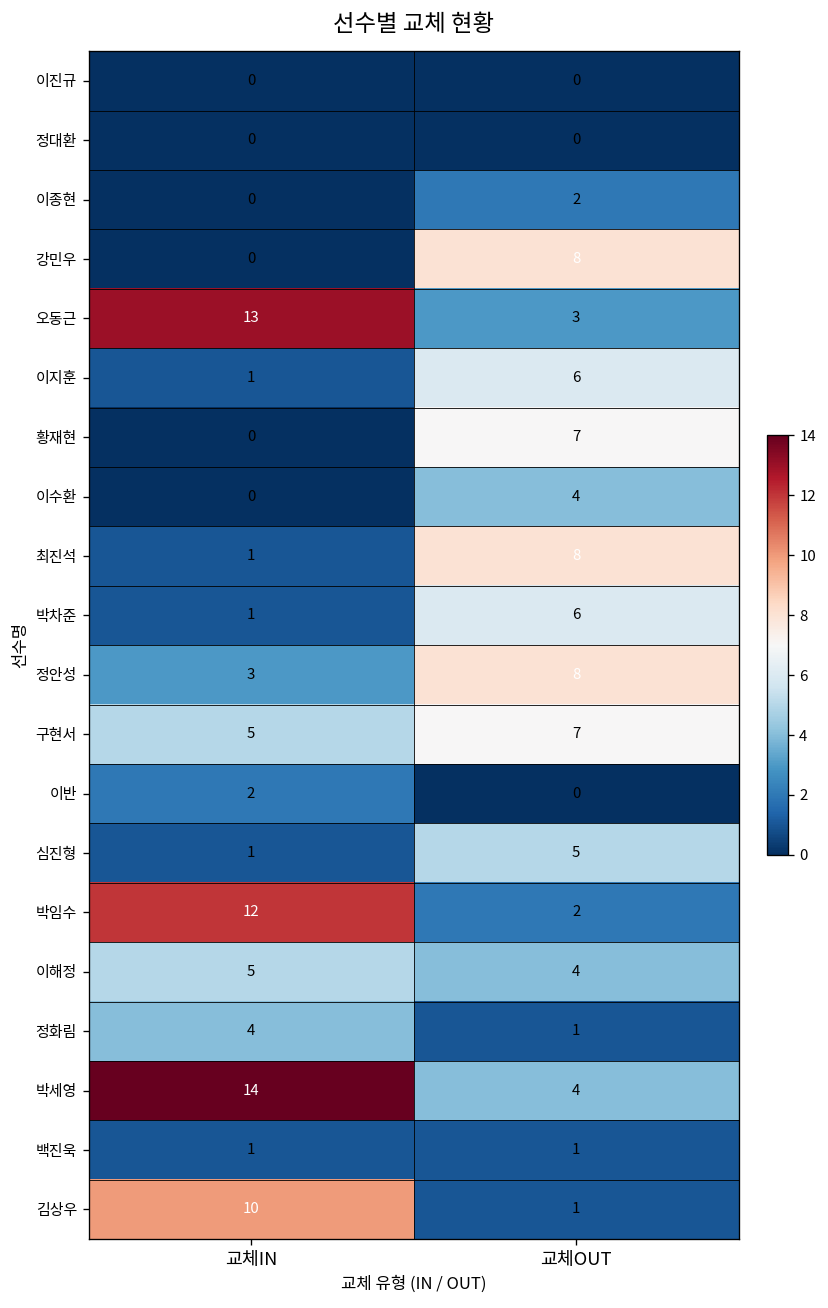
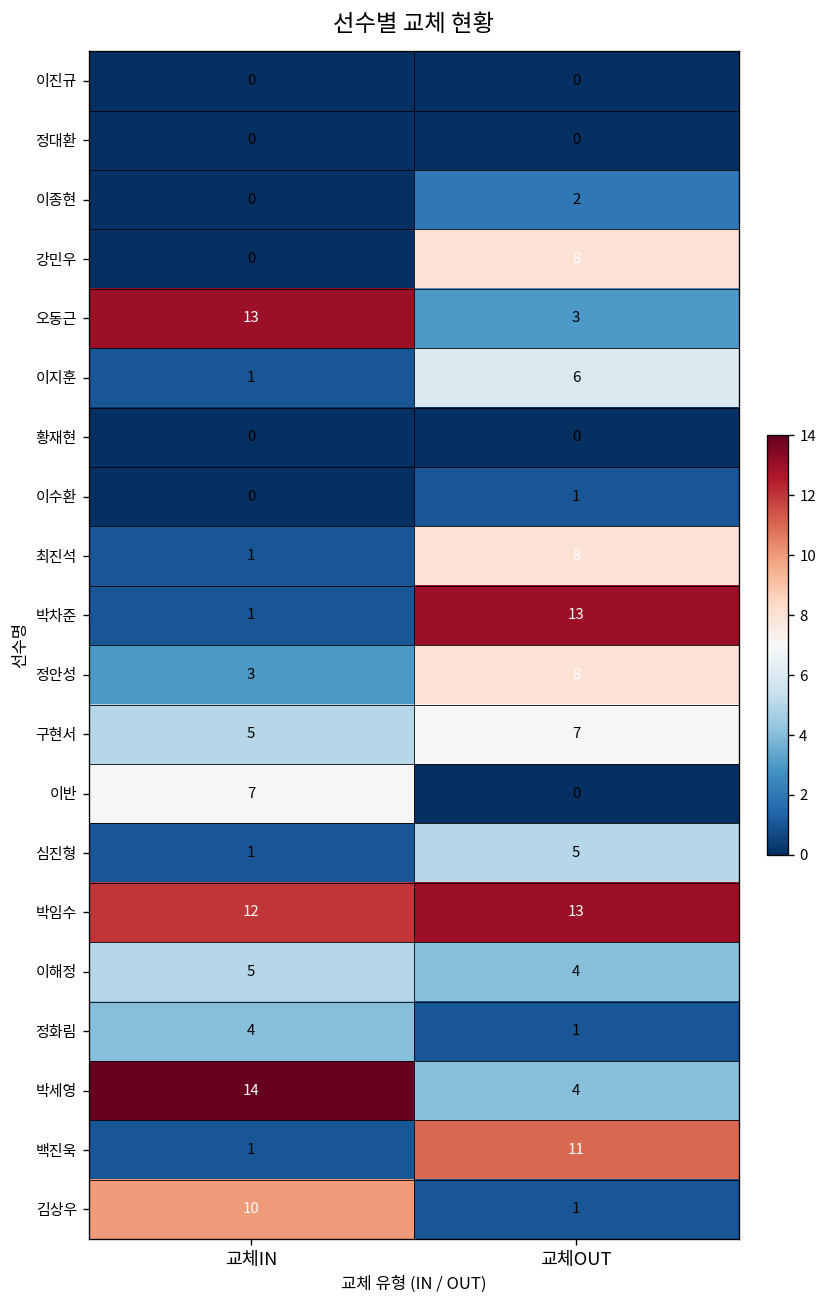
  {
    "이진규": {
      "교체IN": 0,
      "교체OUT": 0
    },
    "정대환": {
      "교체IN": 0,
      "교체OUT": 0
    },
    "이종현": {
      "교체IN": 0,
      "교체OUT": 2
    },
    "강민우": {
      "교체IN": 0
    },
    "오동근": {
      "교체IN": 13,
      "교체OUT": 3
    },
    "이지훈": {
      "교체IN": 1,
      "교체OUT": 6
    },
    "황재현": {
      "교체IN": 0,
-     "교체OUT": 7
+     "교체OUT": 0
    },
    "이수환": {
      "교체IN": 0,
-     "교체OUT": 4
+     "교체OUT": 1
    },
    "최진석": {
      "교체IN": 1
    },
    "박차준": {
      "교체IN": 1,
-     "교체OUT": 6
+     "교체OUT": 13
    },
    "정안성": {
      "교체IN": 3
    },
    "구현서": {
      "교체IN": 5,
      "교체OUT": 7
    },
    "이반": {
-     "교체IN": 2,
+     "교체IN": 7,
      "교체OUT": 0
    },
    "심진형": {
      "교체IN": 1,
      "교체OUT": 5
    },
    "박임수": {
      "교체IN": 12,
-     "교체OUT": 2
+     "교체OUT": 13
    },
    "이해정": {
      "교체IN": 5,
      "교체OUT": 4
    },
    "정화림": {
      "교체IN": 4,
      "교체OUT": 1
    },
    "박세영": {
      "교체IN": 14,
      "교체OUT": 4
    },
    "백진욱": {
      "교체IN": 1,
-     "교체OUT": 1
+     "교체OUT": 11
    },
    "김상우": {
      "교체IN": 10,
      "교체OUT": 1
    }
  }
